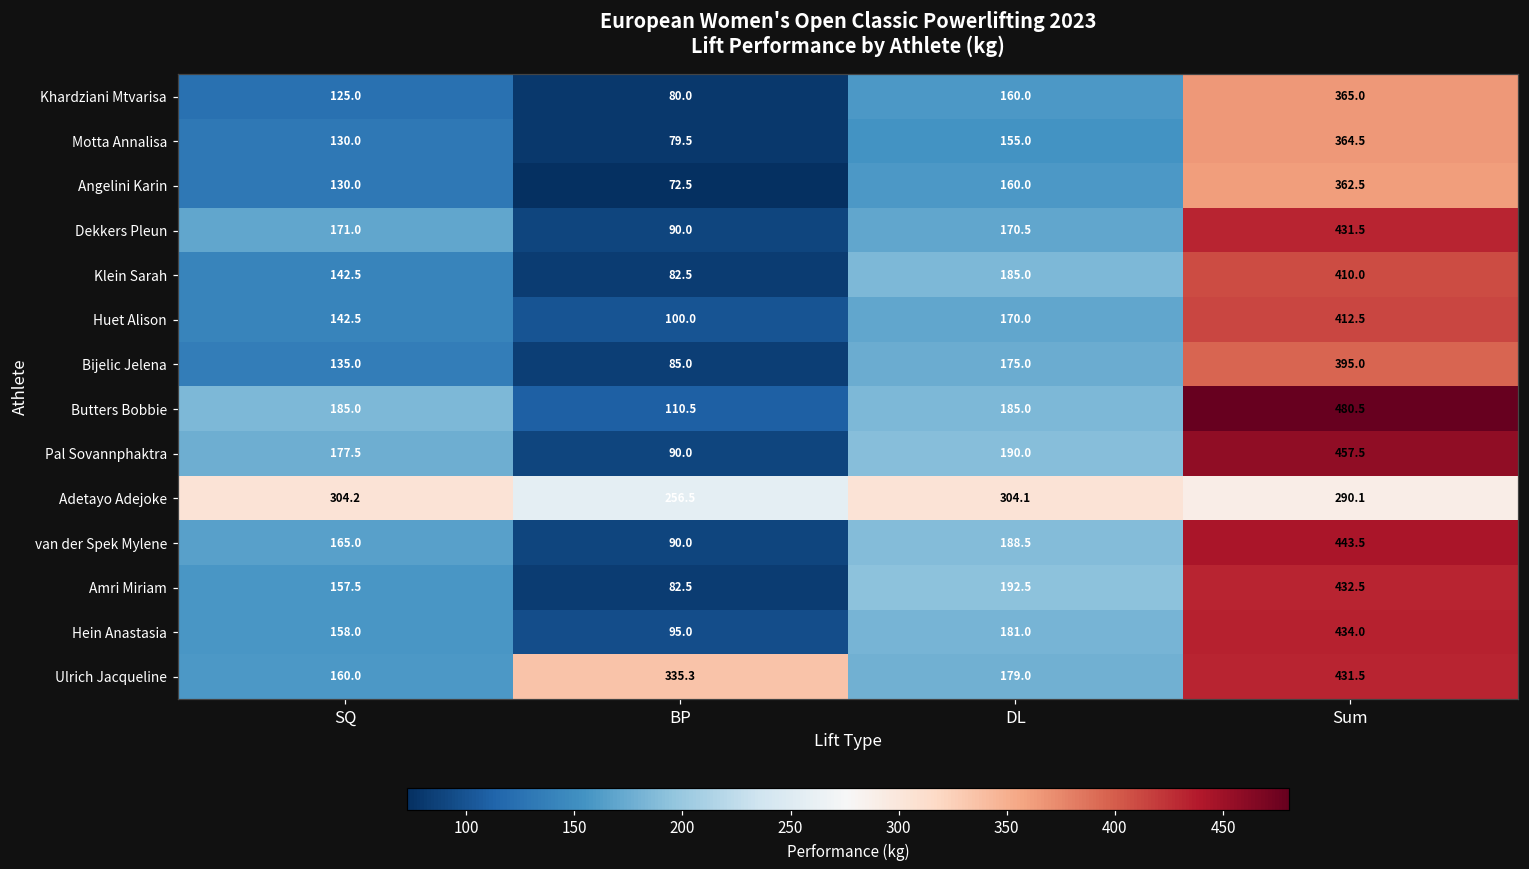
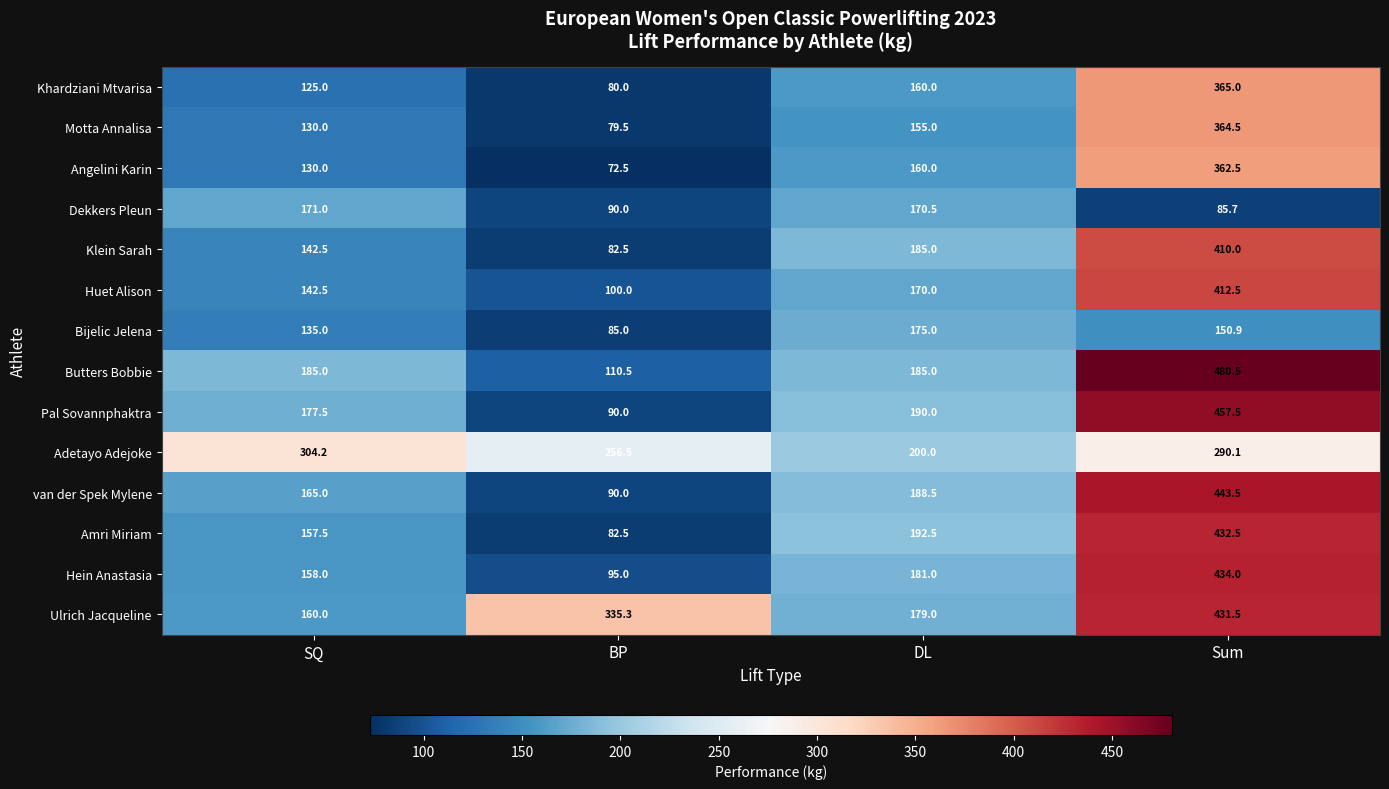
  {
    "Khardziani Mtvarisa": {
      "SQ": 125.0,
      "BP": 80.0,
      "DL": 160.0,
      "Sum": 365.0
    },
    "Motta Annalisa": {
      "SQ": 130.0,
      "BP": 79.5,
      "DL": 155.0,
      "Sum": 364.5
    },
    "Angelini Karin": {
      "SQ": 130.0,
      "BP": 72.5,
      "DL": 160.0,
      "Sum": 362.5
    },
    "Dekkers Pleun": {
      "SQ": 171.0,
      "BP": 90.0,
      "DL": 170.5,
-     "Sum": 431.5
+     "Sum": 85.7
    },
    "Klein Sarah": {
      "SQ": 142.5,
      "BP": 82.5,
      "DL": 185.0,
      "Sum": 410.0
    },
    "Huet Alison": {
      "SQ": 142.5,
      "BP": 100.0,
      "DL": 170.0,
      "Sum": 412.5
    },
    "Bijelic Jelena": {
      "SQ": 135.0,
      "BP": 85.0,
      "DL": 175.0,
-     "Sum": 395.0
+     "Sum": 150.9
    },
    "Butters Bobbie": {
      "SQ": 185.0,
      "BP": 110.5,
      "DL": 185.0,
      "Sum": 480.5
    },
    "Pal Sovannphaktra": {
      "SQ": 177.5,
      "BP": 90.0,
      "DL": 190.0,
      "Sum": 457.5
    },
    "Adetayo Adejoke": {
      "SQ": 304.2,
-     "DL": 304.1,
+     "DL": 200.0,
      "Sum": 290.1
    },
    "van der Spek Mylene": {
      "SQ": 165.0,
      "BP": 90.0,
      "DL": 188.5,
      "Sum": 443.5
    },
    "Amri Miriam": {
      "SQ": 157.5,
      "BP": 82.5,
      "DL": 192.5,
      "Sum": 432.5
    },
    "Hein Anastasia": {
      "SQ": 158.0,
      "BP": 95.0,
      "DL": 181.0,
      "Sum": 434.0
    },
    "Ulrich Jacqueline": {
      "SQ": 160.0,
      "BP": 335.3,
      "DL": 179.0,
      "Sum": 431.5
    }
  }
